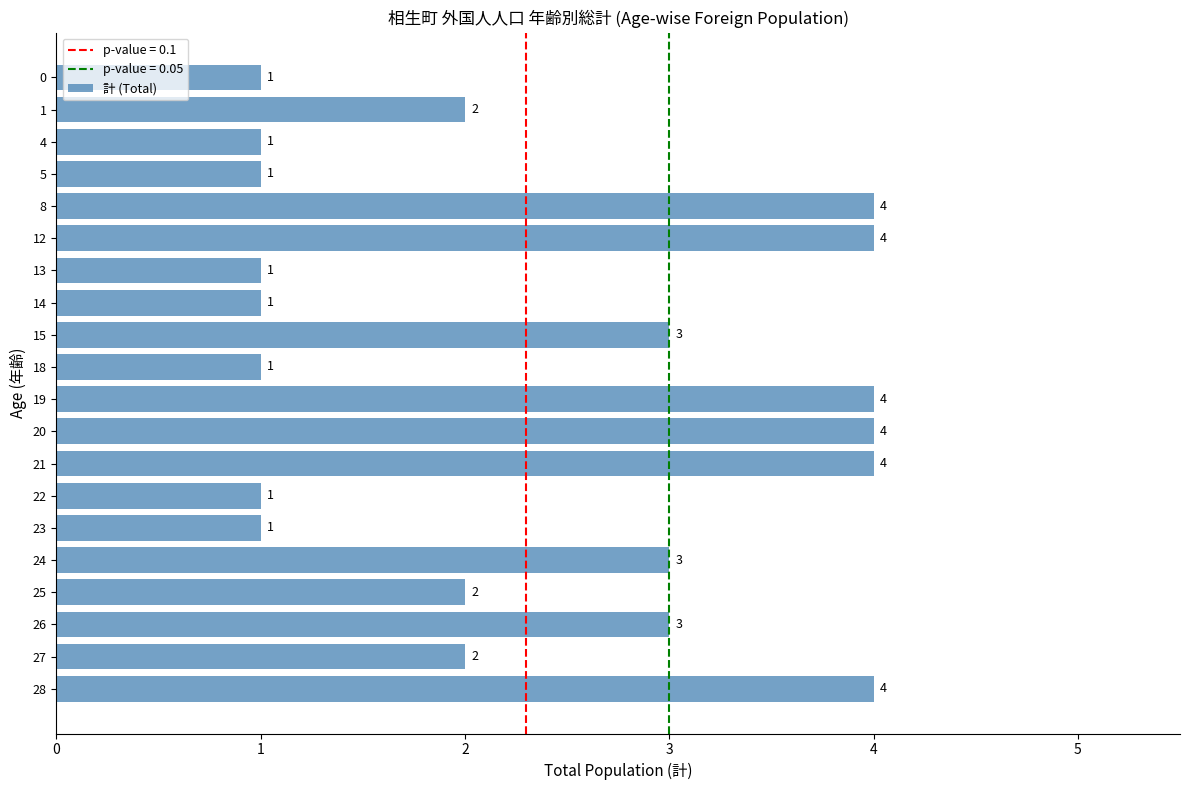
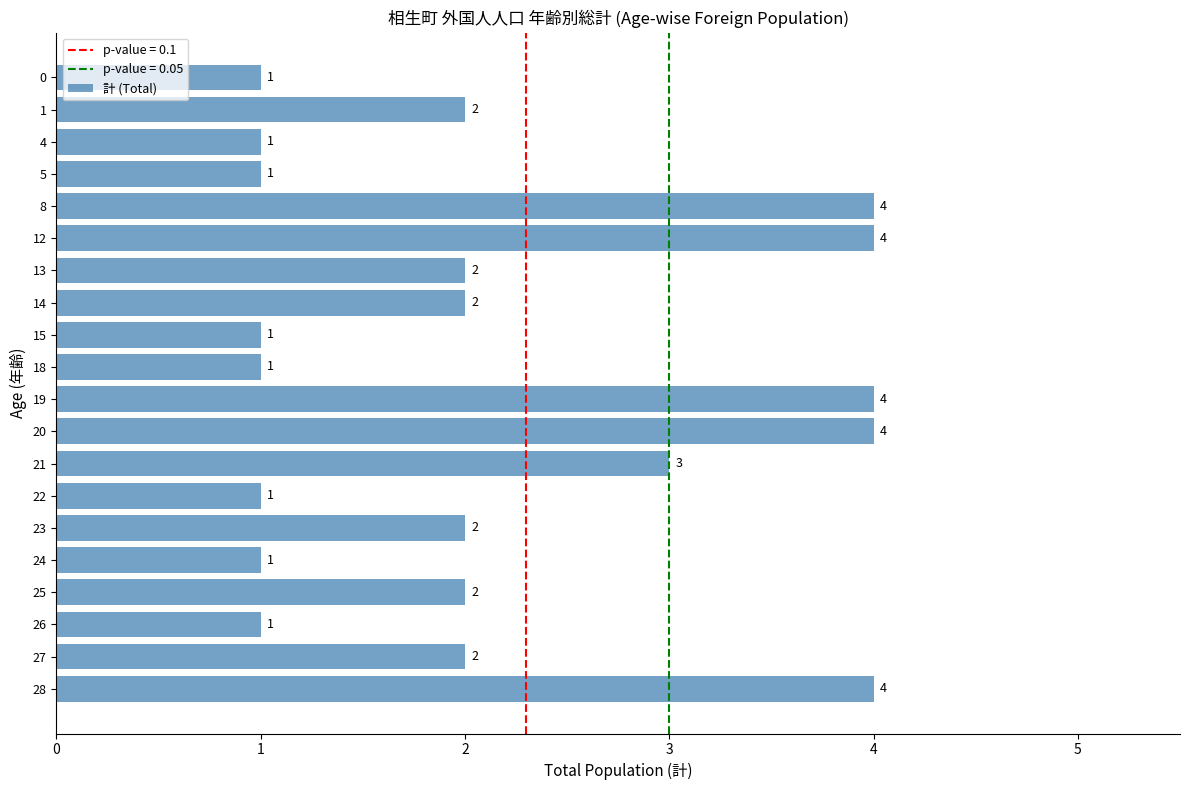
  {
    "0": 1,
    "1": 2,
    "4": 1,
    "5": 1,
    "8": 4,
    "12": 4,
-   "13": 1,
-   "14": 1,
-   "15": 3,
+   "13": 2,
+   "14": 2,
+   "15": 1,
    "18": 1,
    "19": 4,
    "20": 4,
-   "21": 4,
+   "21": 3,
    "22": 1,
-   "23": 1,
-   "24": 3,
+   "23": 2,
+   "24": 1,
    "25": 2,
-   "26": 3,
+   "26": 1,
    "27": 2,
    "28": 4
  }
